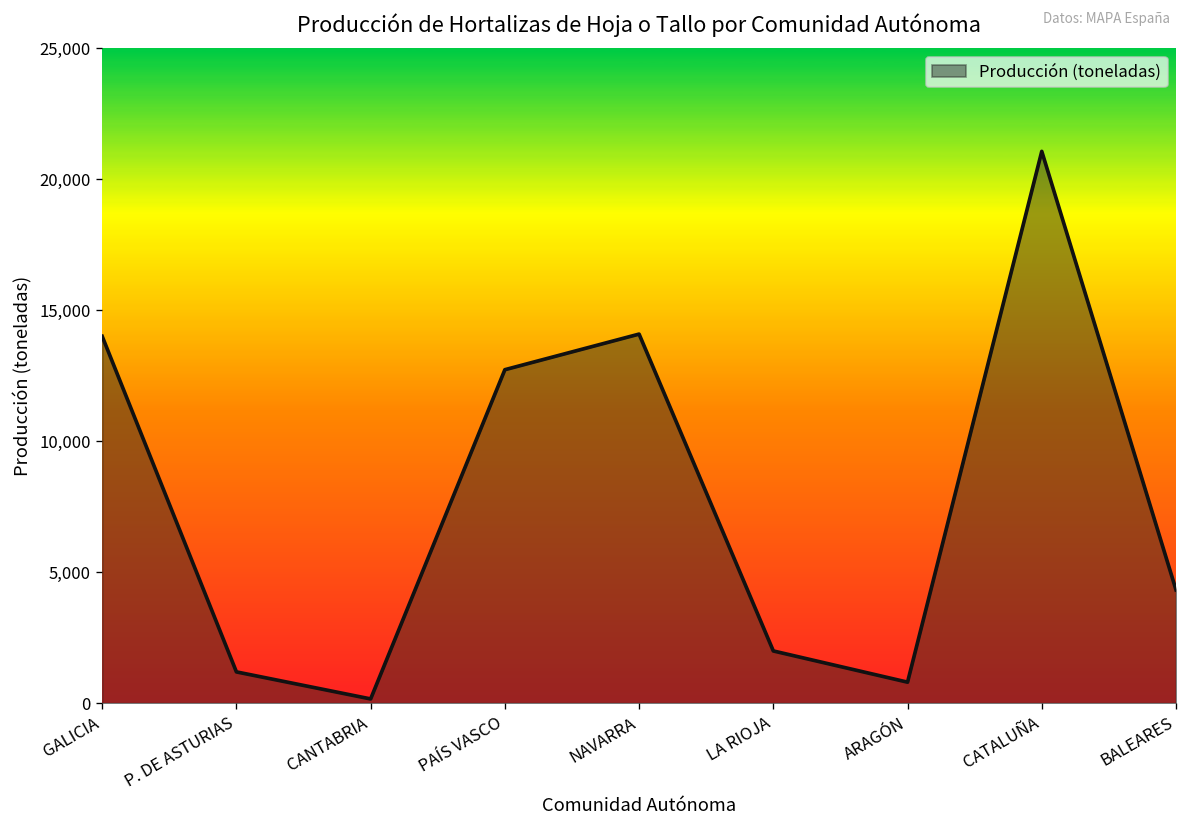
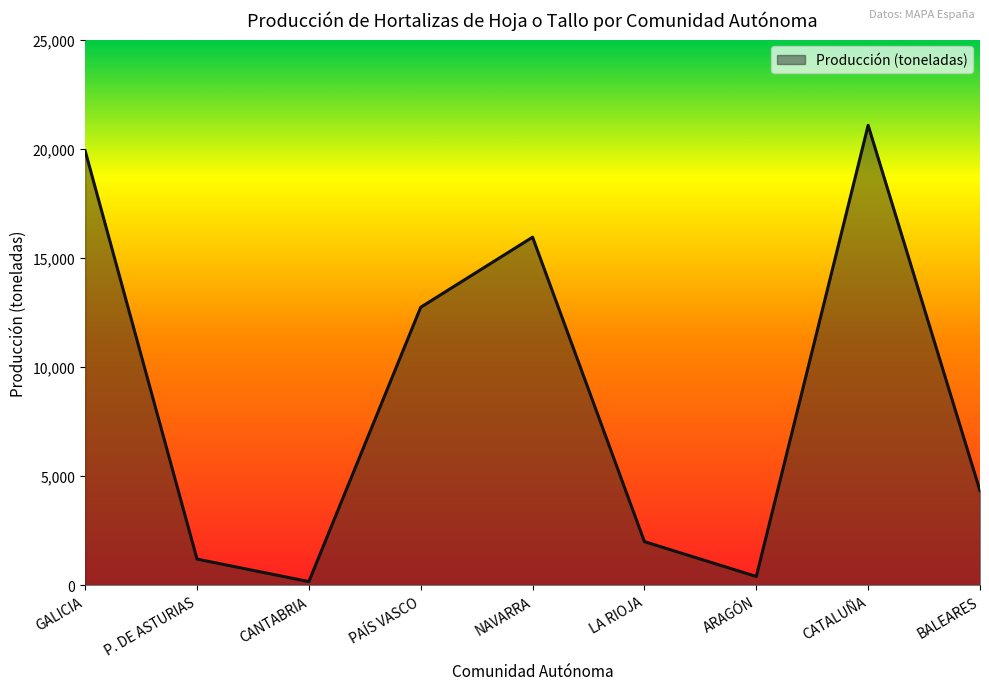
  {
-   "GALICIA": "14,000",
+   "GALICIA": "19,900",
    "P. DE ASTURIAS": "1,200",
    "CANTABRIA": "200",
    "PAÍS VASCO": "12,700",
-   "NAVARRA": "14,100",
+   "NAVARRA": "15,900",
    "LA RIOJA": "2,000",
-   "ARAGÓN": "800",
+   "ARAGÓN": "400",
    "CATALUÑA": "21,100",
    "BALEARES": "4,300"
  }
